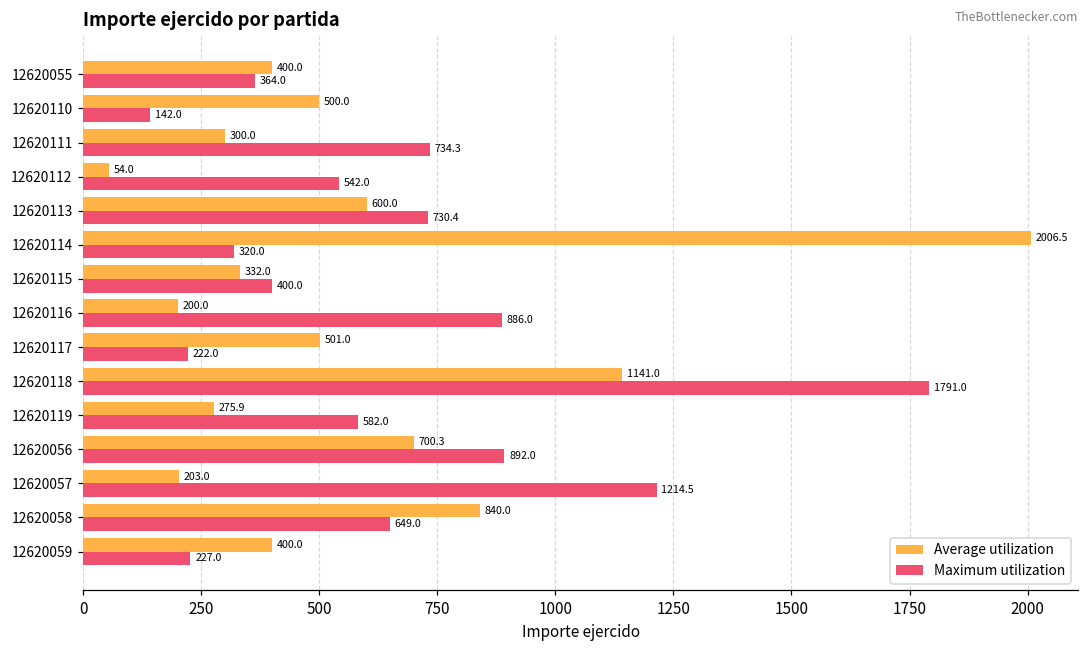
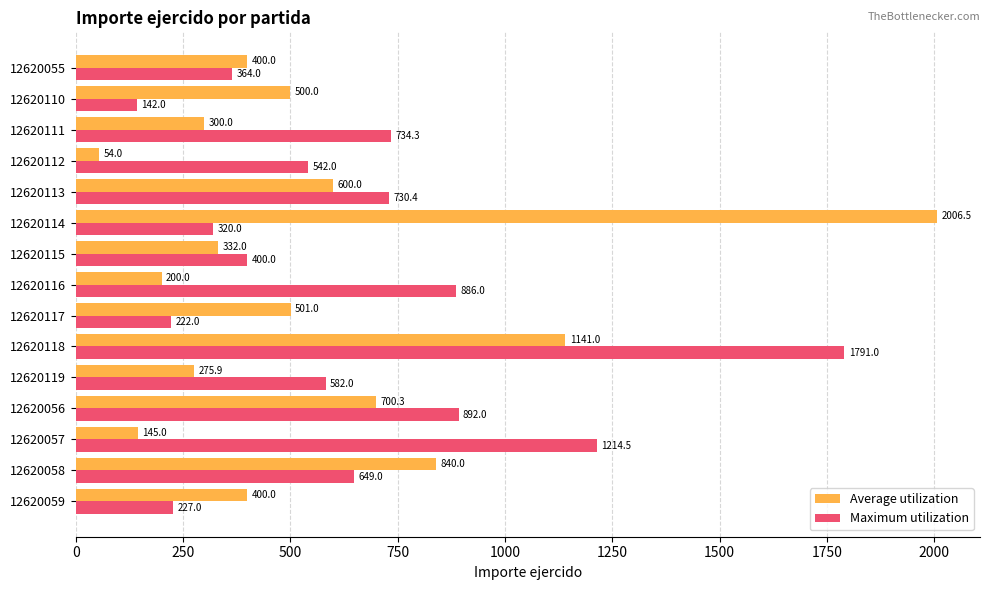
  {
    "Average utilization": {
      "12620055": 400.0,
      "12620110": 500.0,
      "12620111": 300.0,
      "12620112": 54.0,
      "12620113": 600.0,
      "12620114": 2006.5,
      "12620115": 332.0,
      "12620116": 200.0,
      "12620117": 501.0,
      "12620118": 1141.0,
      "12620119": 275.9,
      "12620056": 700.3,
-     "12620057": 203.0,
+     "12620057": 145.0,
      "12620058": 840.0,
      "12620059": 400.0
    },
    "Maximum utilization": {
      "12620055": 364.0,
      "12620110": 142.0,
      "12620111": 734.3,
      "12620112": 542.0,
      "12620113": 730.4,
      "12620114": 320.0,
      "12620115": 400.0,
      "12620116": 886.0,
      "12620117": 222.0,
      "12620118": 1791.0,
      "12620119": 582.0,
      "12620056": 892.0,
      "12620057": 1214.5,
      "12620058": 649.0,
      "12620059": 227.0
    }
  }
